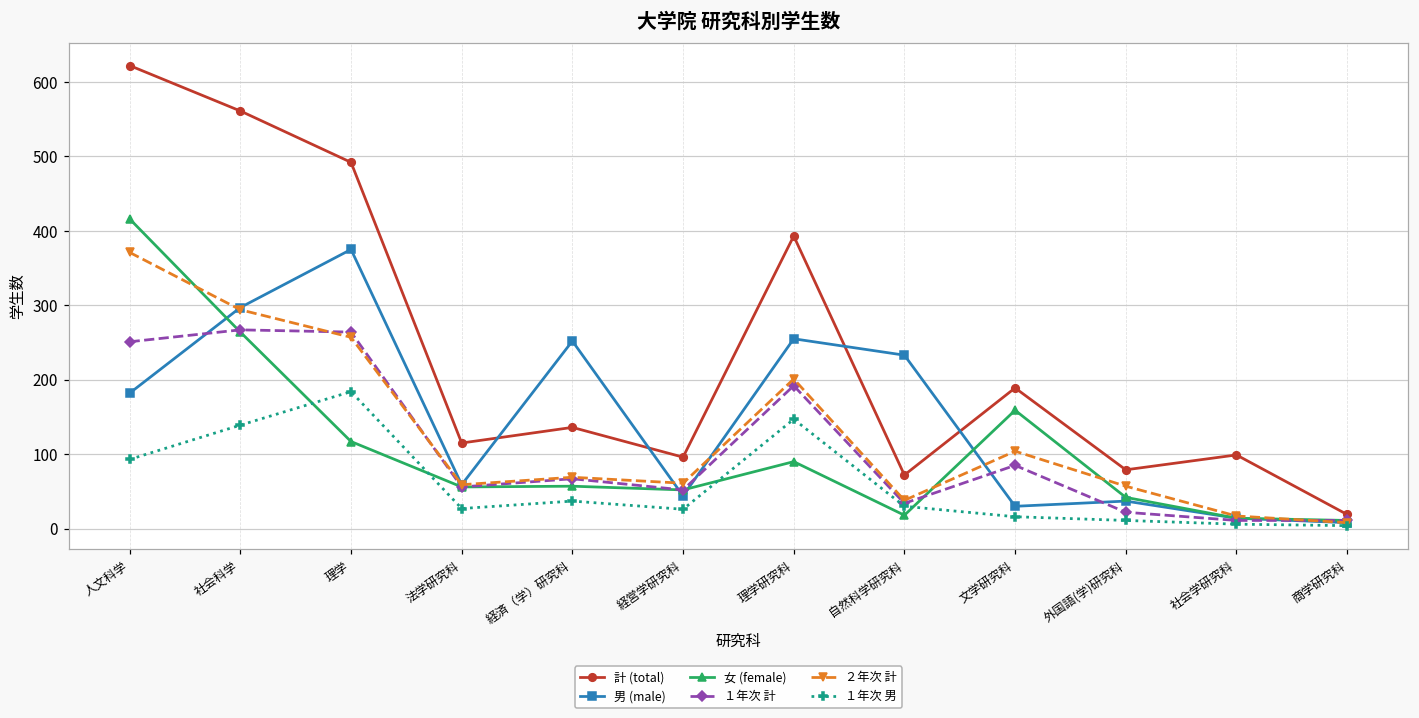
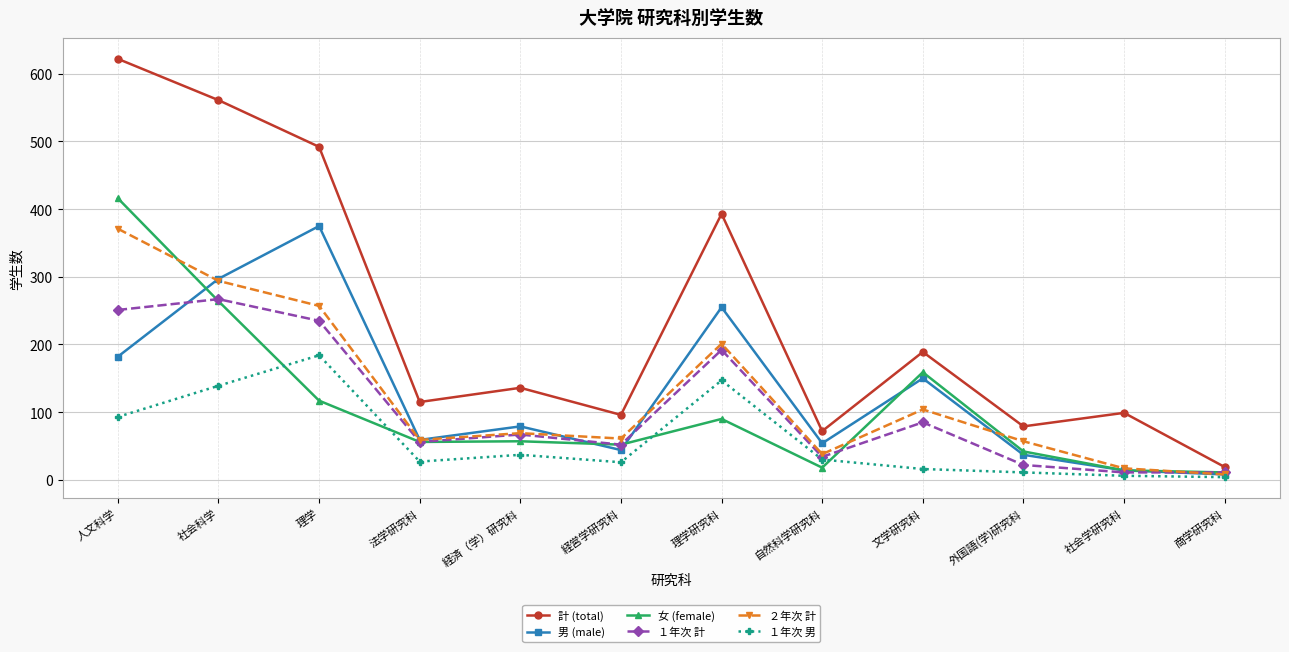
  {
    "計 (total)": {
      "人文科学": 620,
      "社会科学": 560,
      "理学": 490,
      "法学研究科": 120,
      "経済（学）研究科": 140,
      "経営学研究科": 100,
      "理学研究科": 390,
      "自然科学研究科": 70,
      "文学研究科": 190,
      "外国語(学)研究科": 80,
      "社会学研究科": 100,
      "商学研究科": 20
    },
    "男 (male)": {
      "人文科学": 180,
      "理学": 380,
-     "経済（学）研究科": 250,
+     "経済（学）研究科": 80,
      "経営学研究科": 40,
      "理学研究科": 260,
-     "自然科学研究科": 230,
-     "文学研究科": 30,
+     "自然科学研究科": 50,
+     "文学研究科": 150,
      "外国語(学)研究科": 40
    },
    "１年次 計": {
      "人文科学": 250,
-     "理学": 260,
+     "理学": 240,
      "理学研究科": 190,
      "自然科学研究科": 30,
      "文学研究科": 90,
      "外国語(学)研究科": 20
    },
    "２年次 計": {
      "人文科学": 370,
      "理学": 260,
      "経営学研究科": 60,
      "理学研究科": 200,
      "自然科学研究科": 40,
      "文学研究科": 100,
      "外国語(学)研究科": 60
    }
  }
